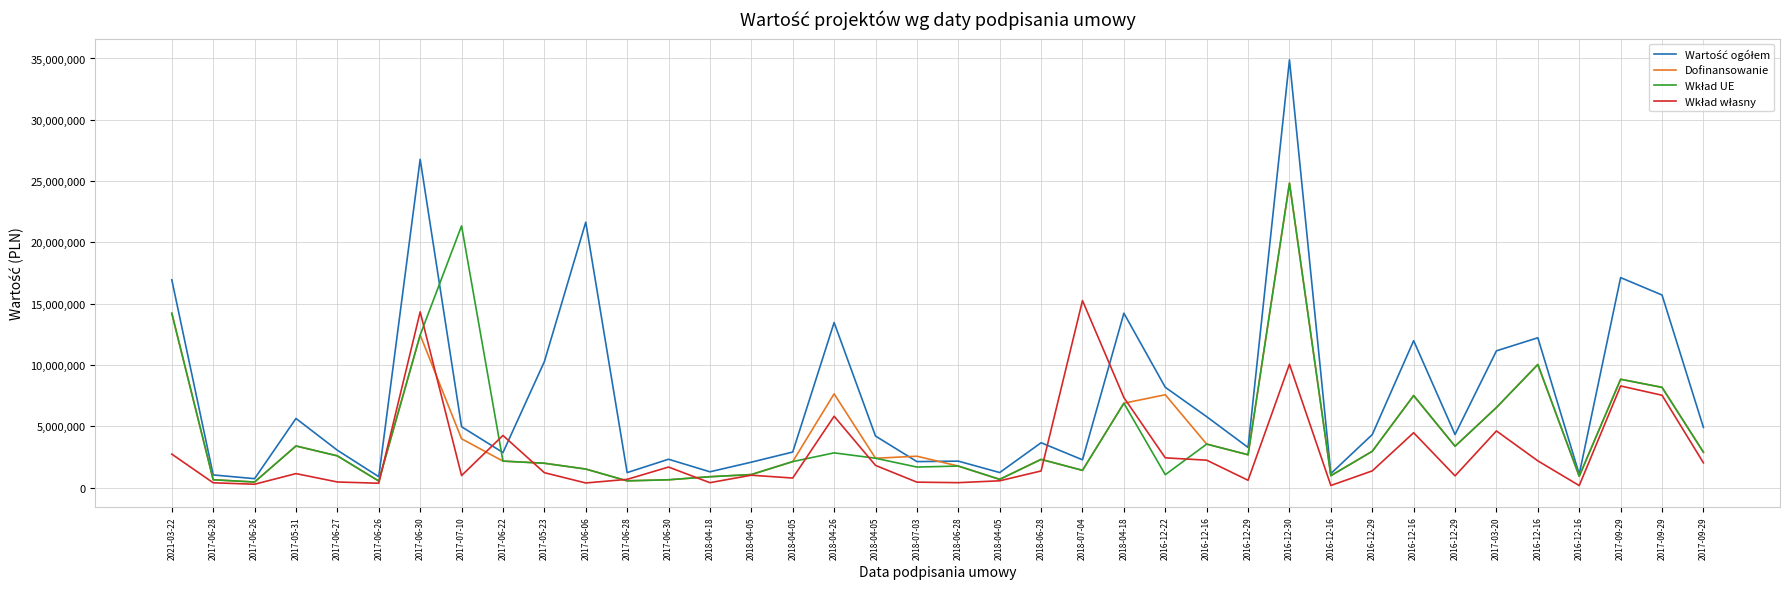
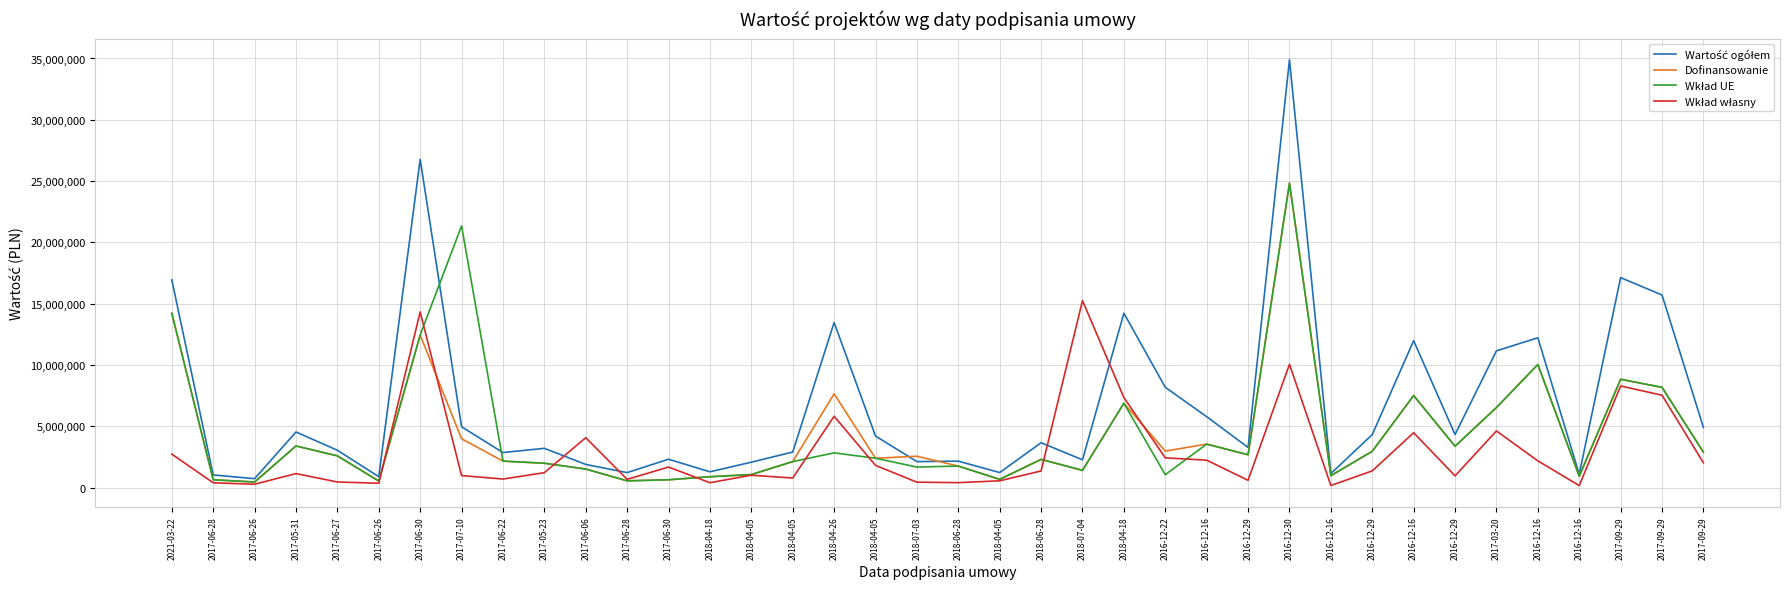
  {
    "Wartość ogółem": {
      "2021-03-22": "16,900,000",
-     "2017-05-31": "5,600,000",
+     "2017-05-31": "4,500,000",
      "2017-06-27": "3,000,000",
      "2017-07-10": "5,000,000",
      "2017-06-22": "2,900,000",
-     "2017-05-23": "10,300,000",
-     "2017-06-06": "21,600,000",
+     "2017-05-23": "3,200,000",
+     "2017-06-06": "1,900,000",
      "2018-04-26": "13,500,000",
      "2018-07-03": "2,100,000",
      "2018-07-04": "2,300,000",
      "2016-12-22": "8,200,000",
      "2016-12-30": "34,900,000",
      "2017-03-20": "11,200,000"
    },
    "Dofinansowanie": {
      "2017-07-10": "4,000,000",
      "2018-04-26": "7,600,000",
      "2018-07-03": "2,600,000",
-     "2016-12-22": "7,600,000"
+     "2016-12-22": "3,000,000"
    },
    "Wkład UE": {
      "2017-07-10": "21,300,000",
      "2018-04-26": "2,800,000",
      "2018-07-03": "1,700,000",
      "2016-12-22": "1,100,000"
    },
    "Wkład własny": {
      "2021-03-22": "2,700,000",
      "2017-05-31": "1,100,000",
      "2017-06-27": "500,000",
      "2017-07-10": "1,000,000",
-     "2017-06-22": "4,300,000",
+     "2017-06-22": "700,000",
      "2017-05-23": "1,200,000",
-     "2017-06-06": "400,000",
+     "2017-06-06": "4,100,000",
      "2018-04-26": "5,800,000",
      "2018-07-03": "400,000",
      "2018-07-04": "15,300,000",
      "2016-12-22": "2,400,000",
      "2016-12-30": "10,100,000",
      "2017-03-20": "4,600,000"
    }
  }
